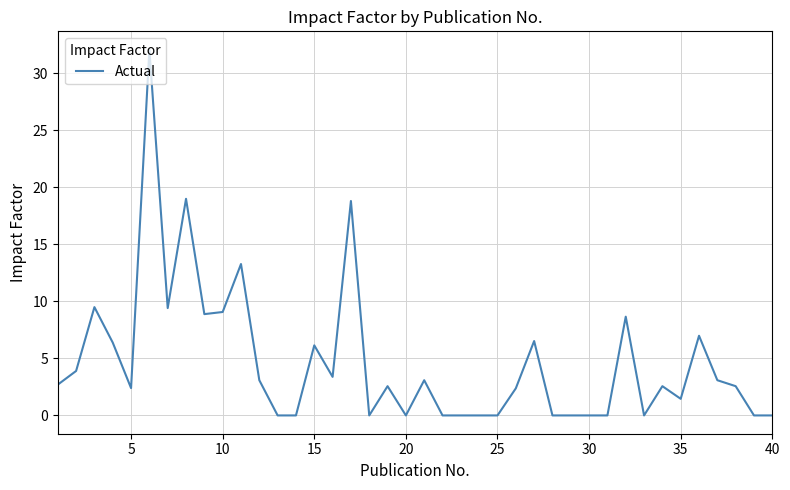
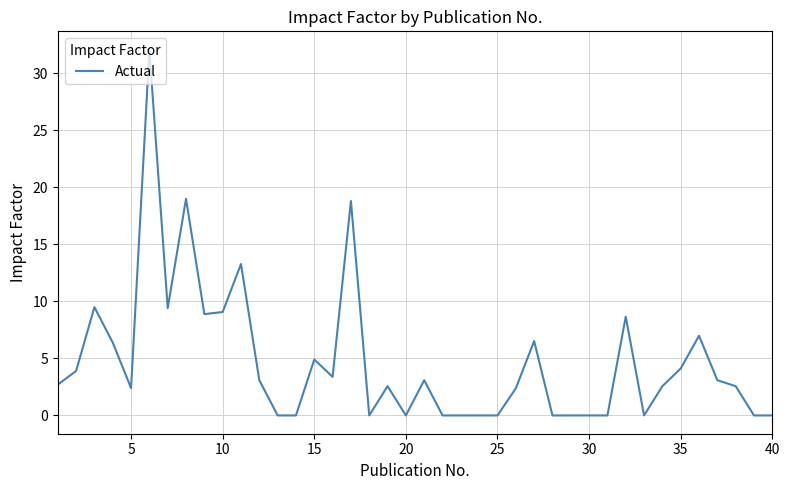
  {
    "5": 2.4,
    "10": 9.1,
-   "15": 6.1,
+   "15": 4.9,
    "20": 0.0,
    "25": 0.0,
    "30": 0.0,
-   "35": 1.5,
+   "35": 4.1,
    "40": 0.0
  }
